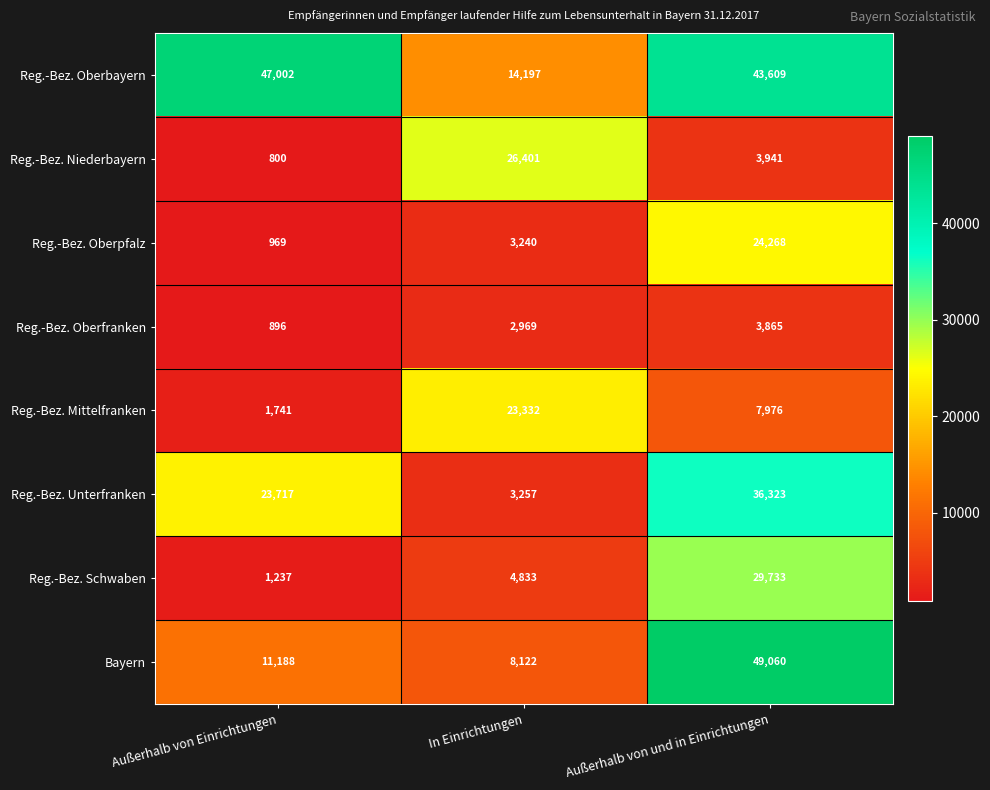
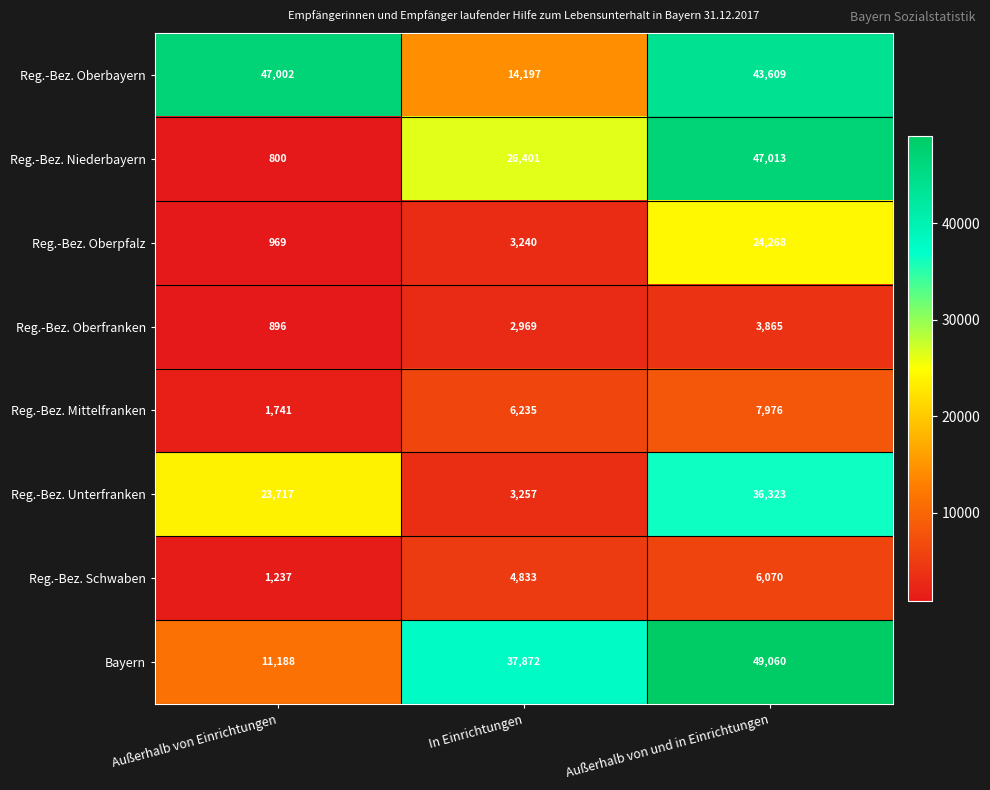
  {
    "Reg.-Bez. Oberbayern": {
      "Außerhalb von Einrichtungen": "47,002",
      "In Einrichtungen": "14,197",
      "Außerhalb von und in Einrichtungen": "43,609"
    },
    "Reg.-Bez. Niederbayern": {
      "Außerhalb von Einrichtungen": "800",
      "In Einrichtungen": "26,401",
-     "Außerhalb von und in Einrichtungen": "3,941"
+     "Außerhalb von und in Einrichtungen": "47,013"
    },
    "Reg.-Bez. Oberpfalz": {
      "Außerhalb von Einrichtungen": "969",
      "In Einrichtungen": "3,240",
      "Außerhalb von und in Einrichtungen": "24,268"
    },
    "Reg.-Bez. Oberfranken": {
      "Außerhalb von Einrichtungen": "896",
      "In Einrichtungen": "2,969",
      "Außerhalb von und in Einrichtungen": "3,865"
    },
    "Reg.-Bez. Mittelfranken": {
      "Außerhalb von Einrichtungen": "1,741",
-     "In Einrichtungen": "23,332",
+     "In Einrichtungen": "6,235",
      "Außerhalb von und in Einrichtungen": "7,976"
    },
    "Reg.-Bez. Unterfranken": {
      "Außerhalb von Einrichtungen": "23,717",
      "In Einrichtungen": "3,257",
      "Außerhalb von und in Einrichtungen": "36,323"
    },
    "Reg.-Bez. Schwaben": {
      "Außerhalb von Einrichtungen": "1,237",
      "In Einrichtungen": "4,833",
-     "Außerhalb von und in Einrichtungen": "29,733"
+     "Außerhalb von und in Einrichtungen": "6,070"
    },
    "Bayern": {
      "Außerhalb von Einrichtungen": "11,188",
-     "In Einrichtungen": "8,122",
+     "In Einrichtungen": "37,872",
      "Außerhalb von und in Einrichtungen": "49,060"
    }
  }
